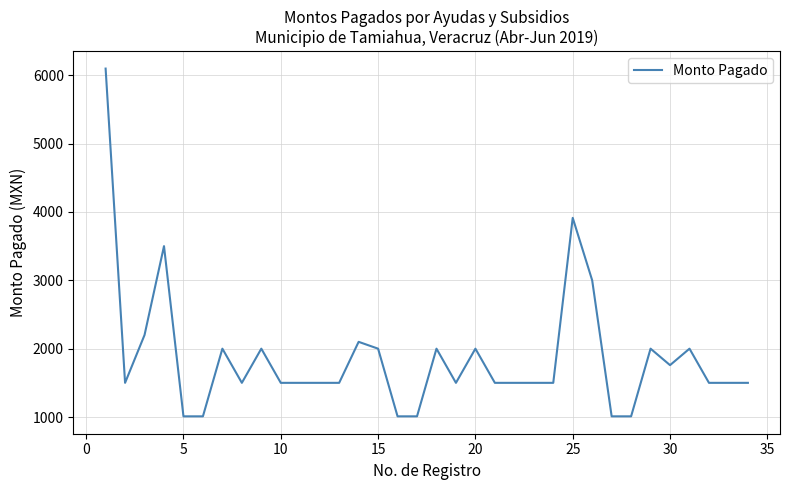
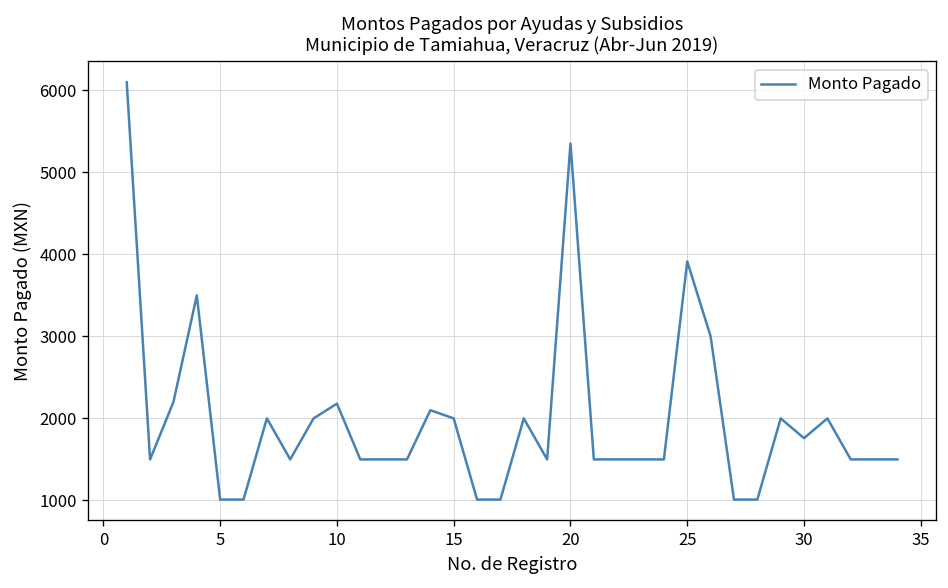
  {
    "5": 1000,
-   "10": 1500,
+   "10": 2200,
    "15": 2000,
-   "20": 2000,
+   "20": 5400,
    "25": 3900,
    "30": 1800
  }
